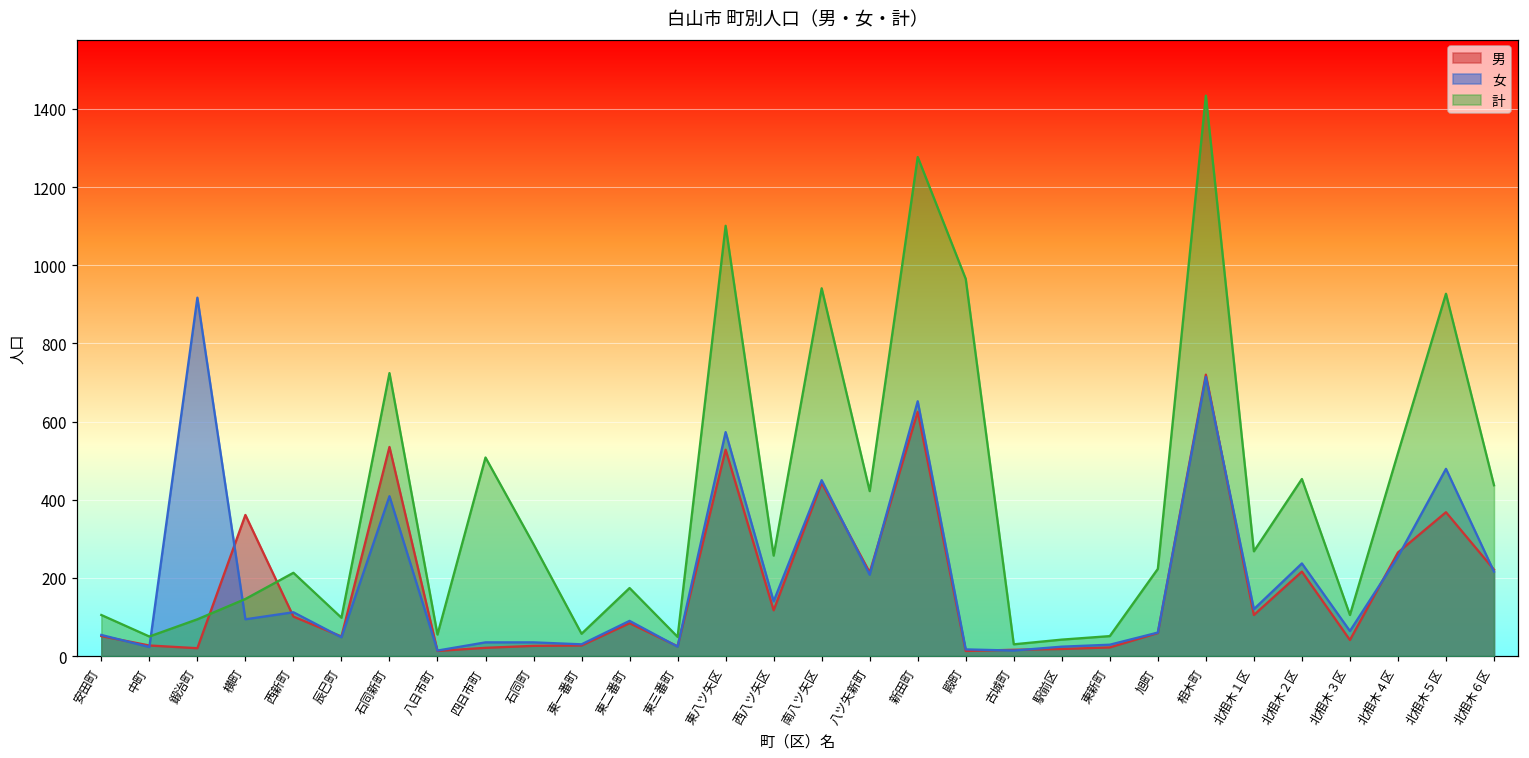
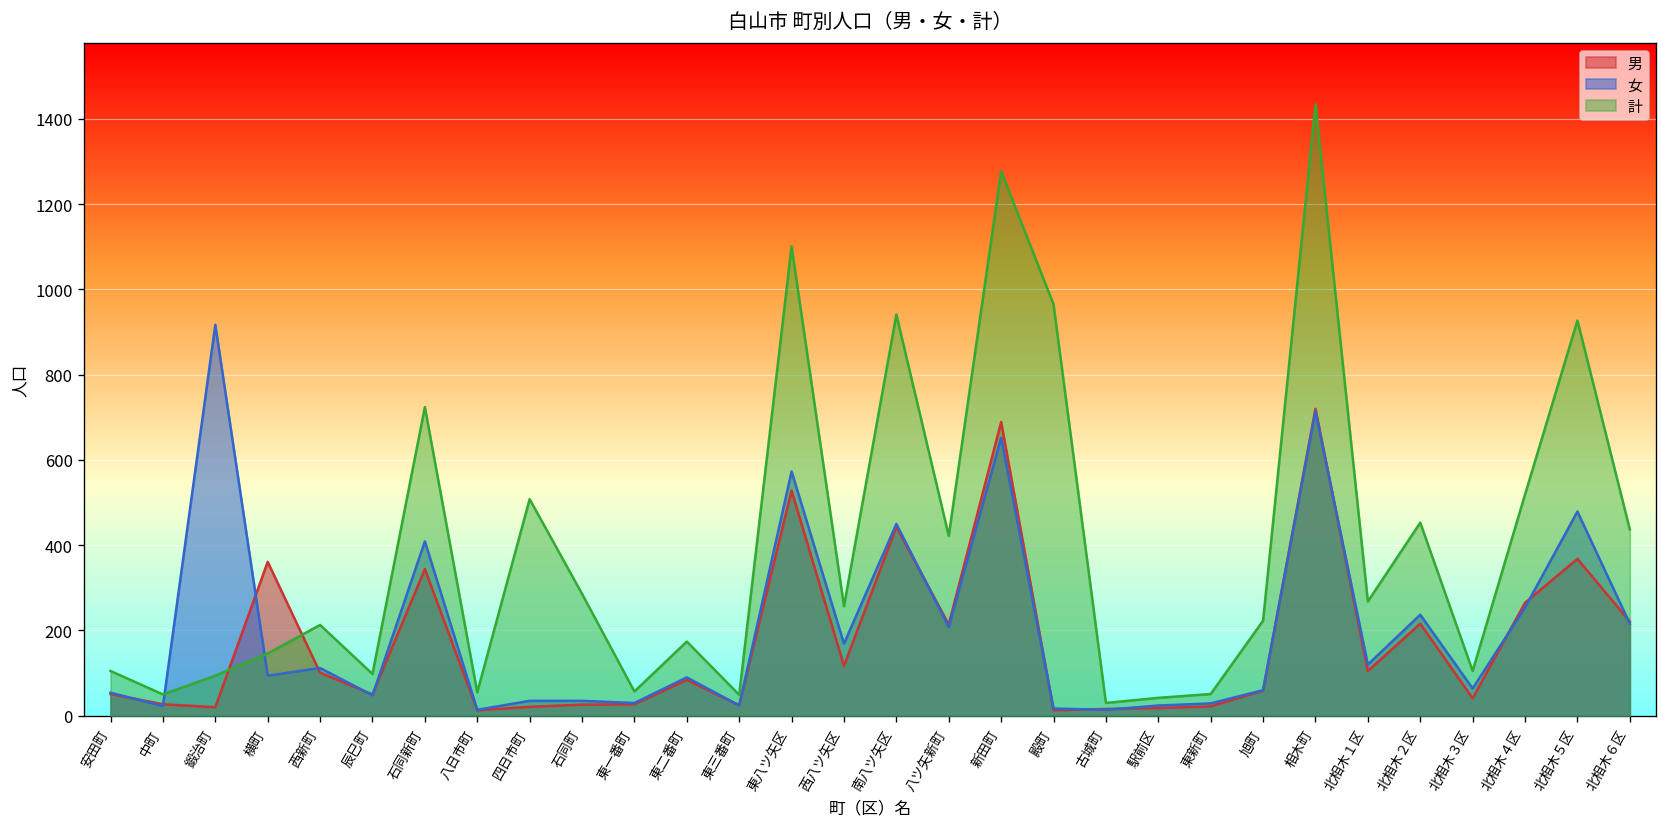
  {
    "男": {
      "鍛治町": 20,
      "横町": 360,
      "西新町": 100,
-     "石同新町": 540,
+     "石同新町": 340,
      "四日市町": 20,
      "石同町": 30,
      "東八ツ矢区": 530,
      "西八ツ矢区": 120,
-     "新田町": 630,
+     "新田町": 690,
      "北相木１区": 110,
      "北相木２区": 220,
      "北相木３区": 40,
      "北相木４区": 270,
      "北相木５区": 370
    },
    "女": {
      "鍛治町": 920,
      "横町": 90,
      "西新町": 110,
      "石同新町": 410,
      "四日市町": 40,
      "石同町": 40,
      "東八ツ矢区": 570,
-     "西八ツ矢区": 140,
+     "西八ツ矢区": 170,
      "新田町": 650,
      "北相木１区": 120,
      "北相木２区": 240,
      "北相木３区": 60,
      "北相木４区": 250,
      "北相木５区": 480
    },
    "計": {
      "安田町": 110,
      "中町": 50,
      "鍛治町": 90,
      "横町": 150,
      "西新町": 210,
      "辰巳町": 100,
      "石同新町": 720,
      "八日市町": 60,
      "四日市町": 510,
      "石同町": 290,
      "東一番町": 60,
      "東二番町": 170,
      "東三番町": 50,
      "東八ツ矢区": 1100,
      "西八ツ矢区": 260,
      "南八ツ矢区": 940,
      "八ツ矢新町": 420,
      "新田町": 1280,
      "殿町": 970,
      "古城町": 30,
      "駅前区": 40,
      "東新町": 50,
      "旭町": 220,
      "相木町": 1430,
      "北相木１区": 270,
      "北相木２区": 450,
      "北相木３区": 110,
      "北相木４区": 520,
      "北相木５区": 930,
      "北相木６区": 440
    }
  }
